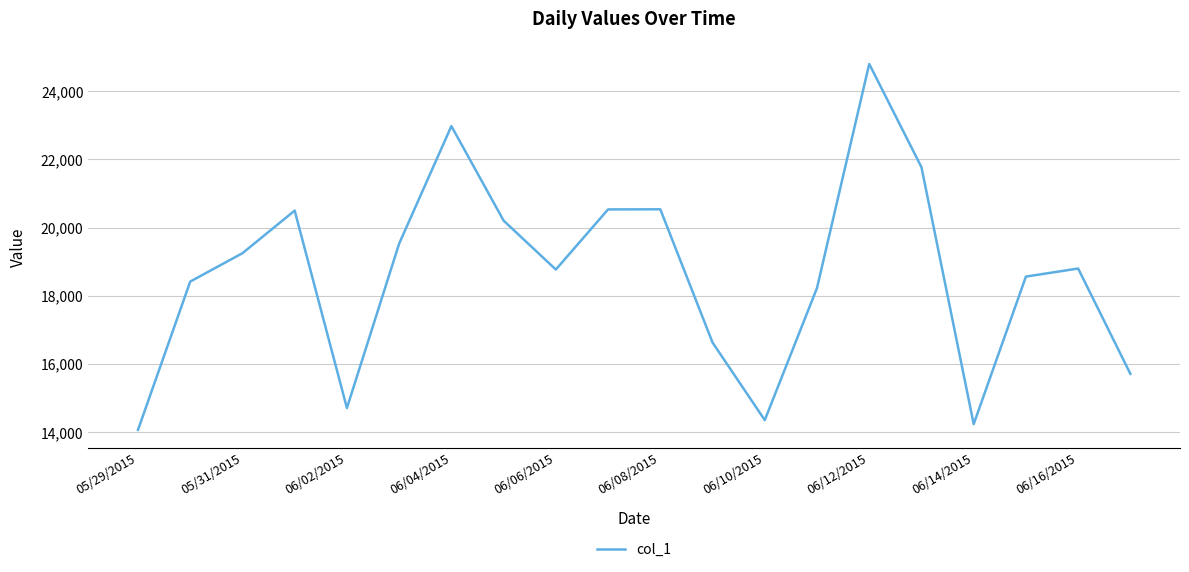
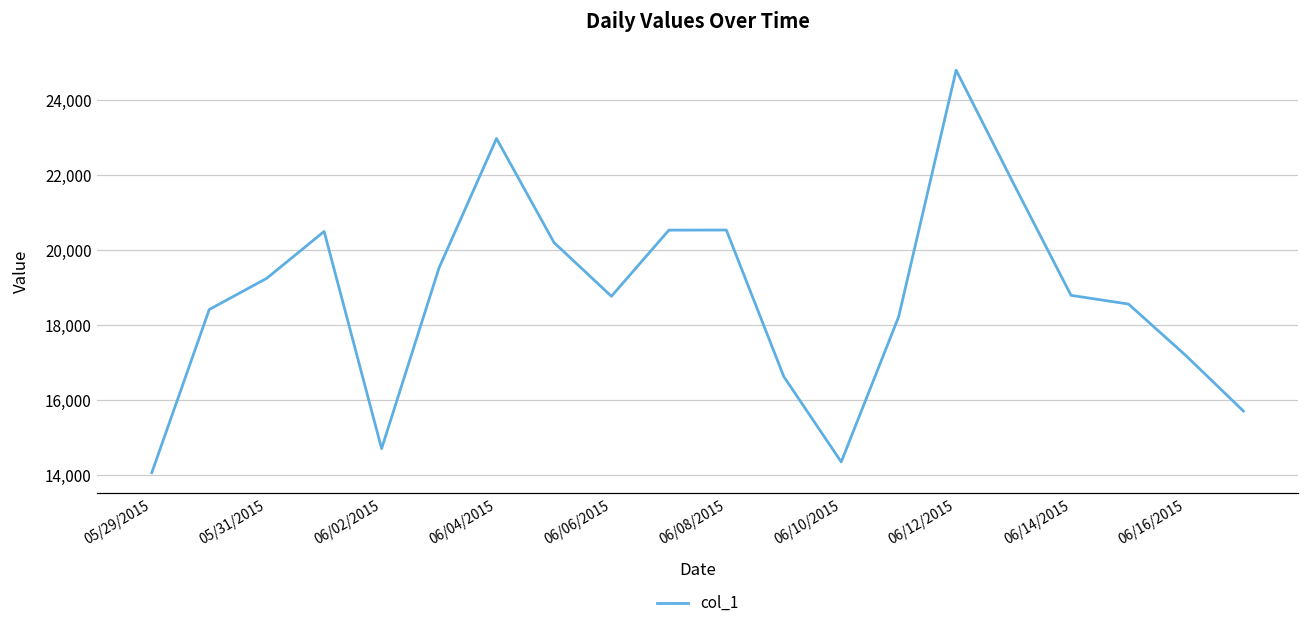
  {
    "05/29/2015": "14,100",
    "05/31/2015": "19,200",
    "06/02/2015": "14,700",
    "06/04/2015": "23,000",
    "06/06/2015": "18,800",
    "06/08/2015": "20,500",
    "06/10/2015": "14,400",
    "06/12/2015": "24,800",
-   "06/14/2015": "14,200",
-   "06/16/2015": "18,800"
+   "06/14/2015": "18,800",
+   "06/16/2015": "17,200"
  }
